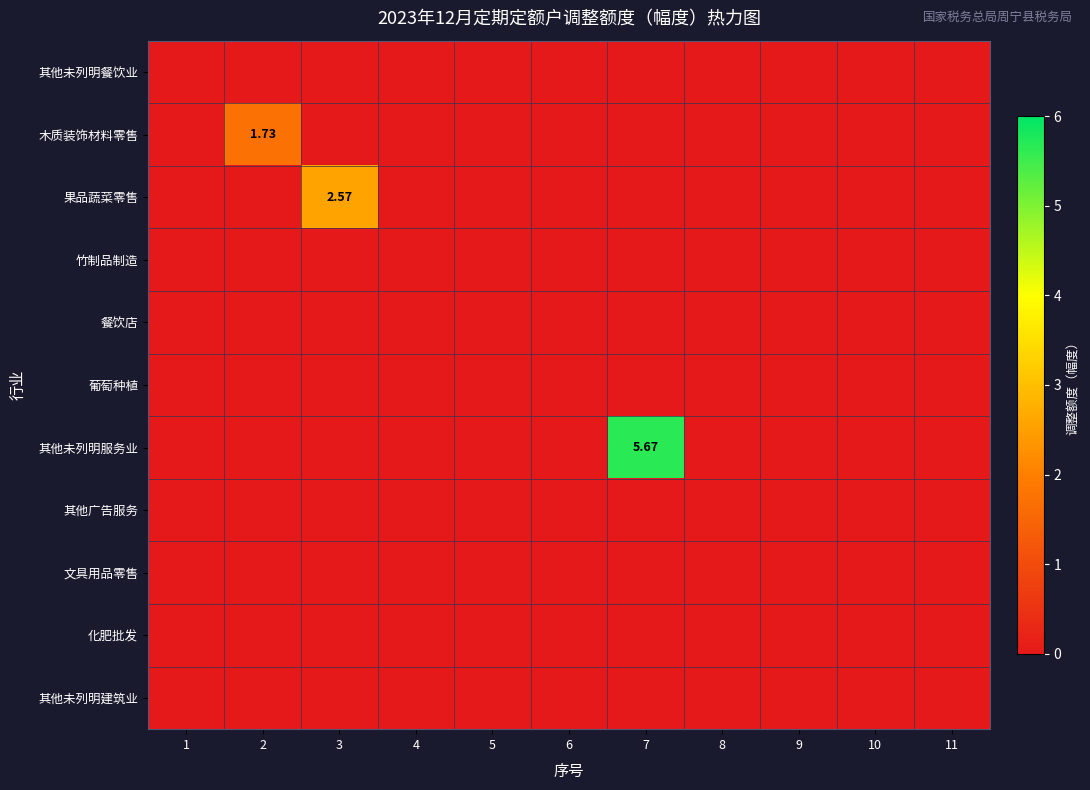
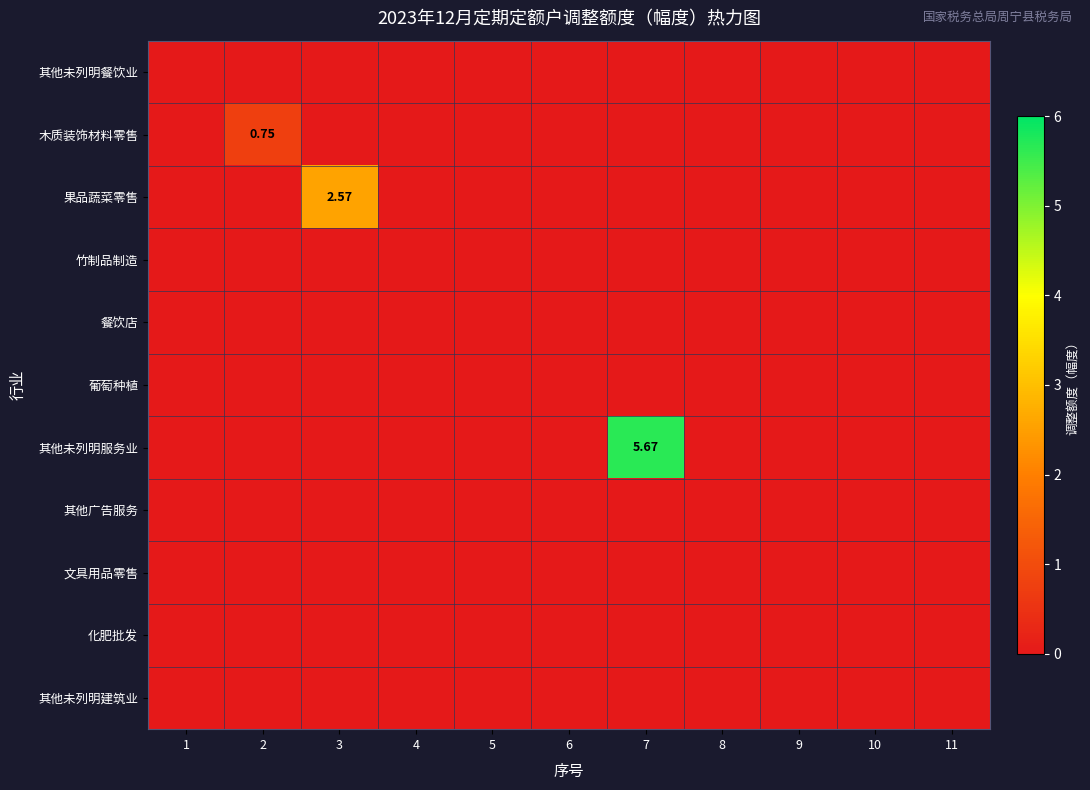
  {
    "木质装饰材料零售": {
-     "2": 1.73
+     "2": 0.75
    },
    "果品蔬菜零售": {
      "3": 2.57
    },
    "其他未列明服务业": {
      "7": 5.67
    }
  }
